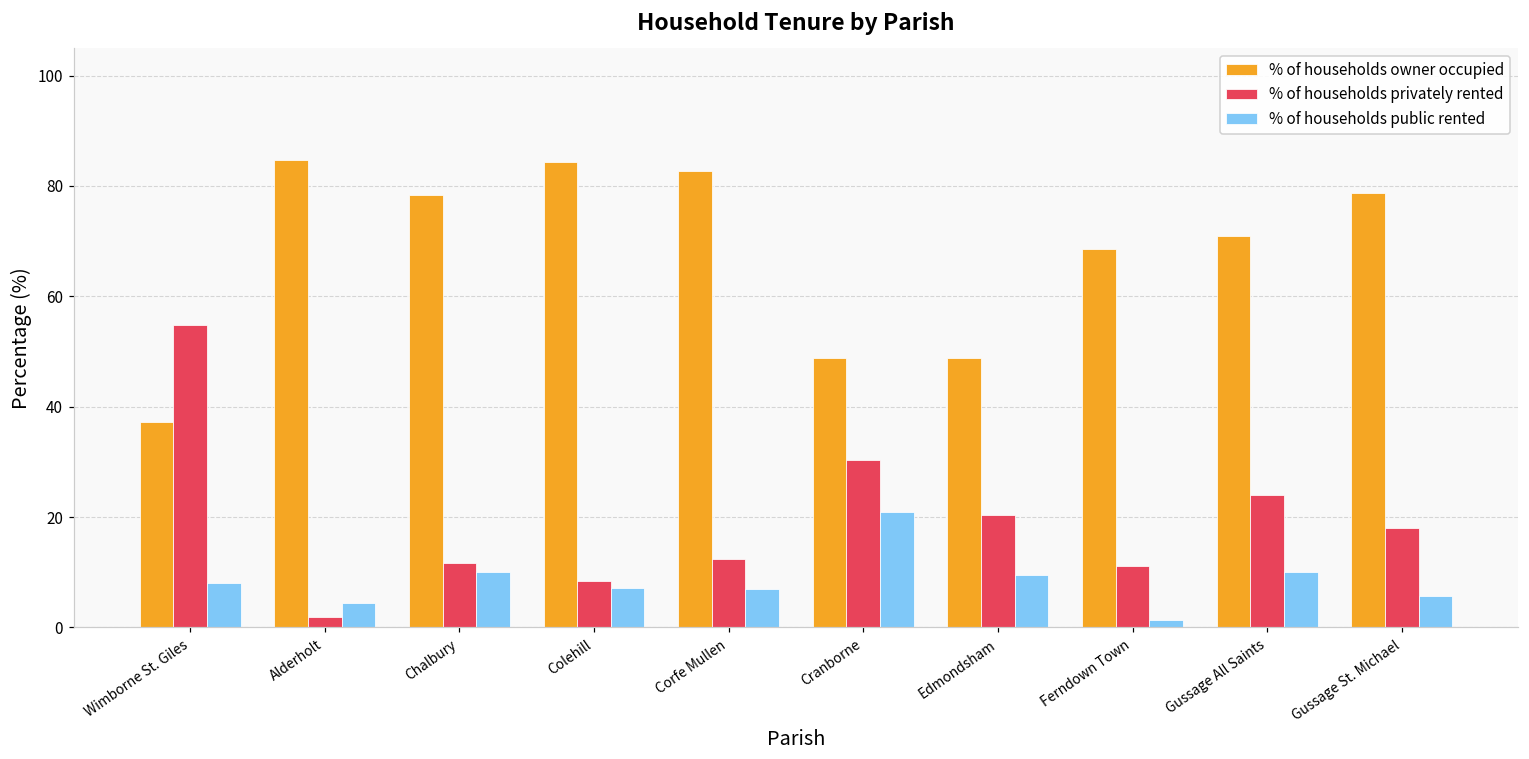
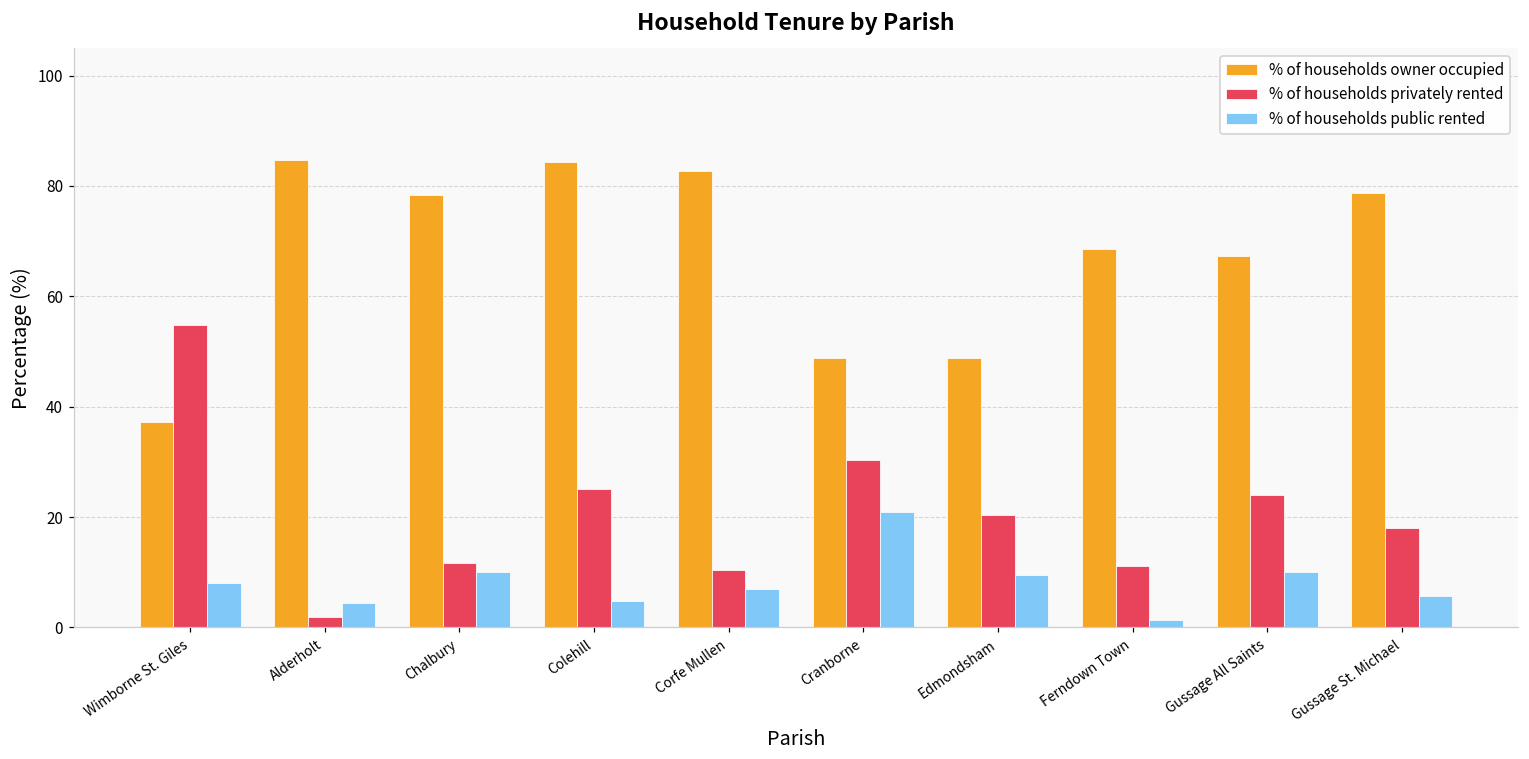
  {
    "% of households owner occupied": {
      "Wimborne St. Giles": 37,
      "Alderholt": 85,
      "Chalbury": 78,
      "Colehill": 84,
      "Corfe Mullen": 83,
      "Cranborne": 49,
      "Edmondsham": 49,
      "Ferndown Town": 69,
-     "Gussage All Saints": 71,
+     "Gussage All Saints": 67,
      "Gussage St. Michael": 79
    },
    "% of households privately rented": {
      "Wimborne St. Giles": 55,
      "Alderholt": 2,
      "Chalbury": 12,
-     "Colehill": 8,
-     "Corfe Mullen": 12,
+     "Colehill": 25,
+     "Corfe Mullen": 10,
      "Cranborne": 30,
      "Edmondsham": 20,
      "Ferndown Town": 11,
      "Gussage All Saints": 24,
      "Gussage St. Michael": 18
    },
    "% of households public rented": {
      "Wimborne St. Giles": 8,
      "Alderholt": 4,
      "Chalbury": 10,
-     "Colehill": 7,
+     "Colehill": 5,
      "Corfe Mullen": 7,
      "Cranborne": 21,
      "Edmondsham": 10,
      "Ferndown Town": 1,
      "Gussage All Saints": 10,
      "Gussage St. Michael": 6
    }
  }
